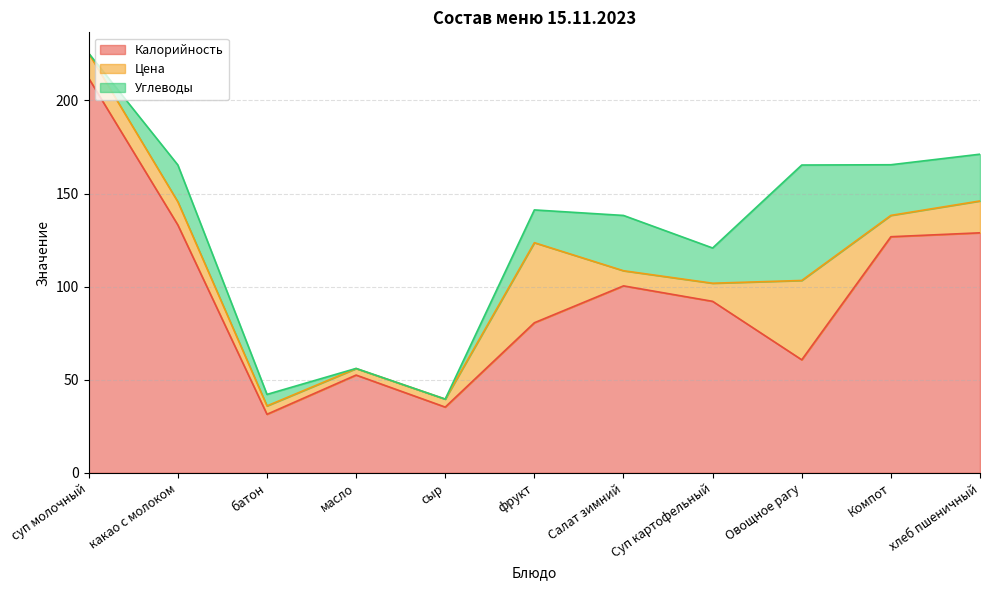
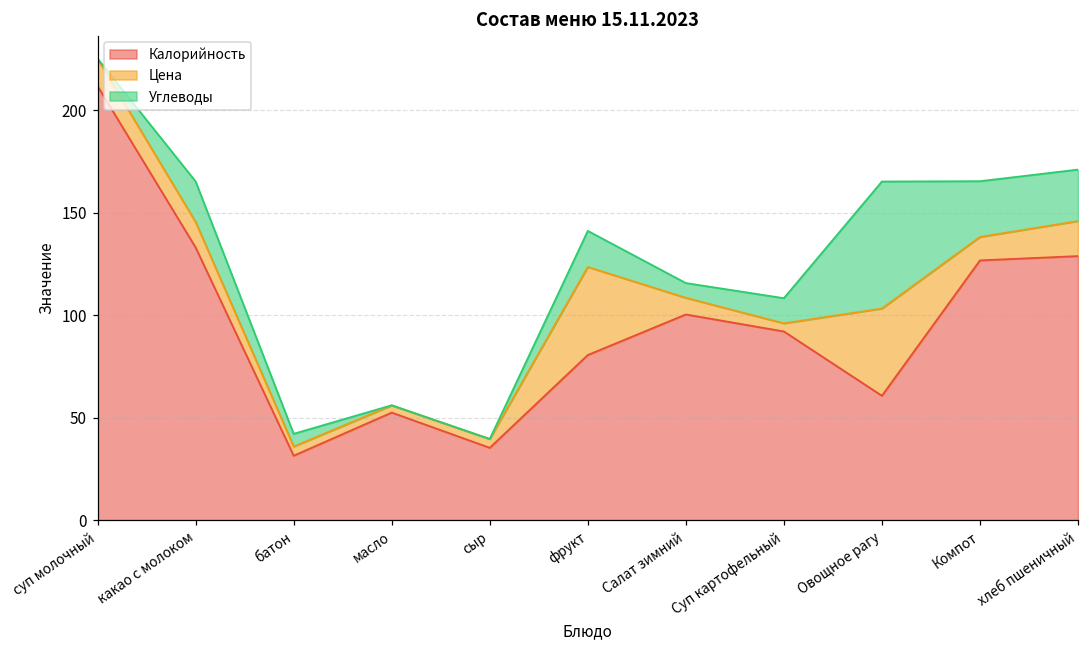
  {
    "Калорийность": {
      "суп молочный": 212,
      "какао с молоком": 133,
      "батон": 31,
      "масло": 53,
      "сыр": 35,
      "фрукт": 81,
      "Салат зимний": 100,
      "Суп картофельный": 92,
      "Овощное рагу": 61,
      "Компот": 127,
      "хлеб пшеничный": 129
    },
    "Цена": {
      "какао с молоком": 12,
      "батон": 4,
      "фрукт": 43,
      "Салат зимний": 8,
-     "Суп картофельный": 10,
+     "Суп картофельный": 4,
      "Овощное рагу": 43,
      "Компот": 11,
      "хлеб пшеничный": 17
    },
    "Углеводы": {
      "какао с молоком": 20,
      "батон": 6,
      "фрукт": 18,
-     "Салат зимний": 30,
-     "Суп картофельный": 19,
+     "Салат зимний": 7,
+     "Суп картофельный": 12,
      "Овощное рагу": 62,
      "Компот": 27,
      "хлеб пшеничный": 25
    }
  }
